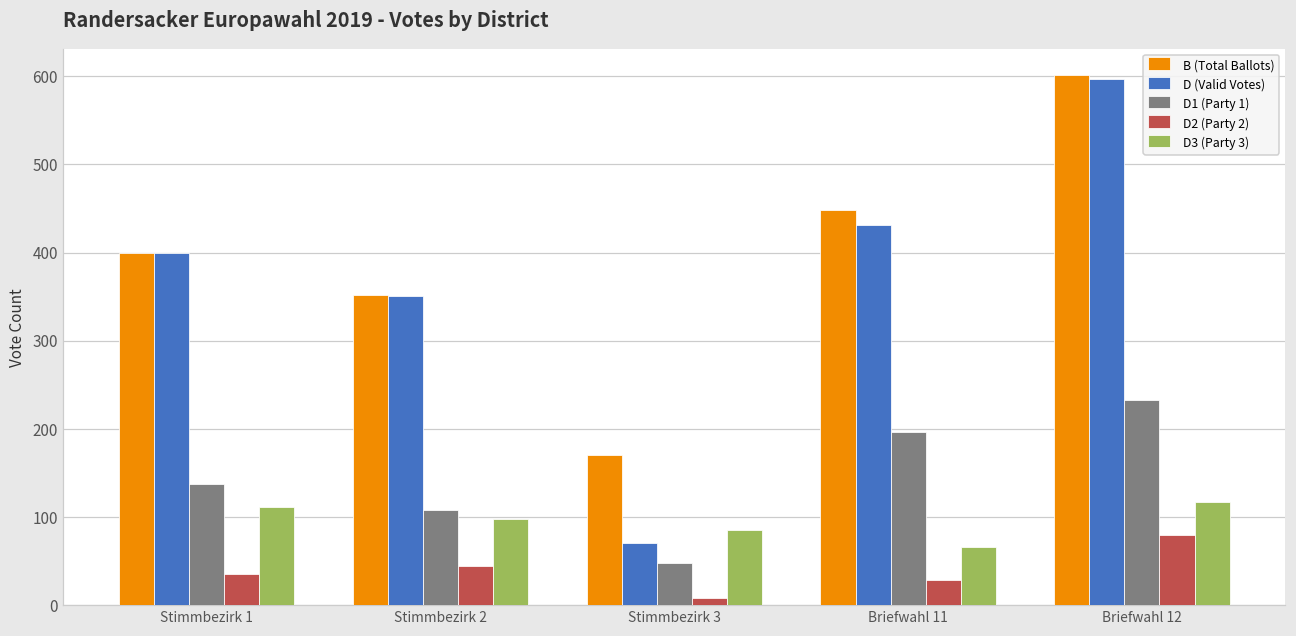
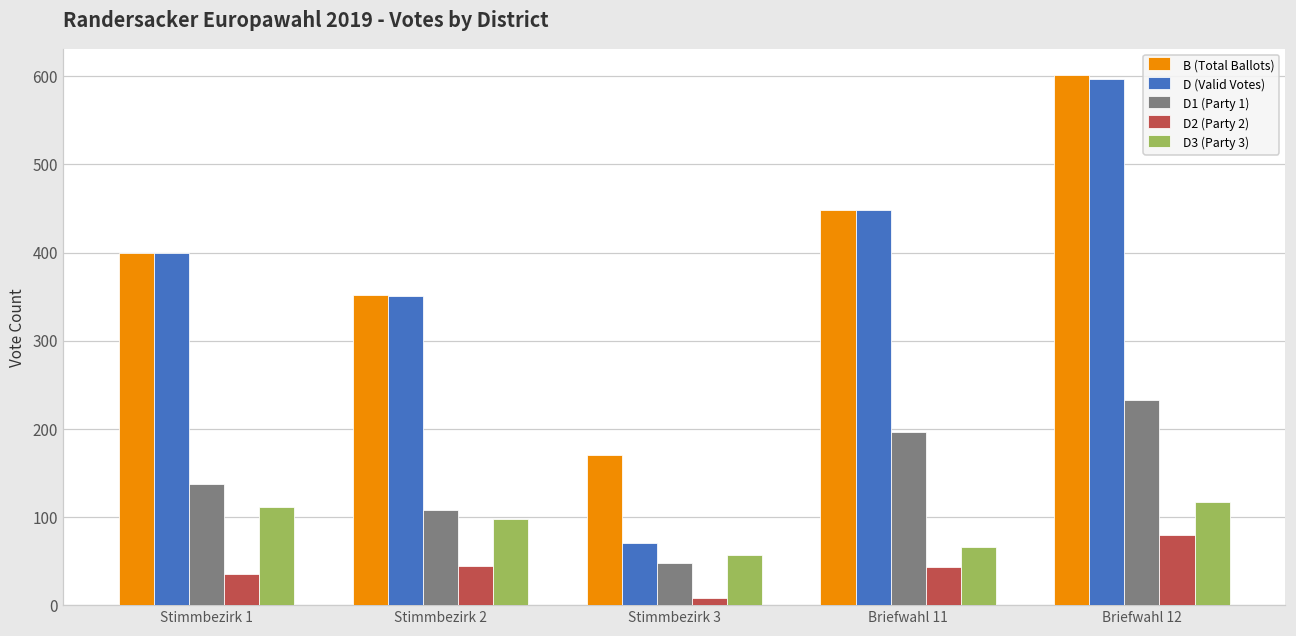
  {
    "B (Total Ballots)": {
      "Stimmbezirk 1": 400,
      "Stimmbezirk 2": 350,
      "Stimmbezirk 3": 170,
      "Briefwahl 11": 450,
      "Briefwahl 12": 600
    },
    "D (Valid Votes)": {
      "Stimmbezirk 1": 400,
      "Stimmbezirk 2": 350,
      "Stimmbezirk 3": 70,
-     "Briefwahl 11": 430,
+     "Briefwahl 11": 450,
      "Briefwahl 12": 600
    },
    "D1 (Party 1)": {
      "Stimmbezirk 1": 140,
      "Stimmbezirk 2": 110,
      "Stimmbezirk 3": 50,
      "Briefwahl 11": 200,
      "Briefwahl 12": 230
    },
    "D2 (Party 2)": {
      "Stimmbezirk 1": 40,
      "Stimmbezirk 2": 50,
      "Stimmbezirk 3": 10,
-     "Briefwahl 11": 30,
+     "Briefwahl 11": 40,
      "Briefwahl 12": 80
    },
    "D3 (Party 3)": {
      "Stimmbezirk 1": 110,
      "Stimmbezirk 2": 100,
-     "Stimmbezirk 3": 90,
+     "Stimmbezirk 3": 60,
      "Briefwahl 11": 70,
      "Briefwahl 12": 120
    }
  }
